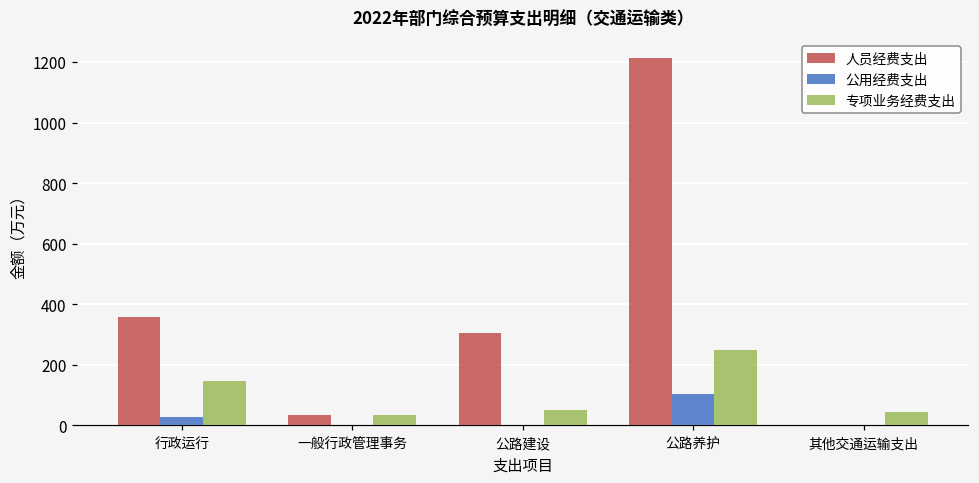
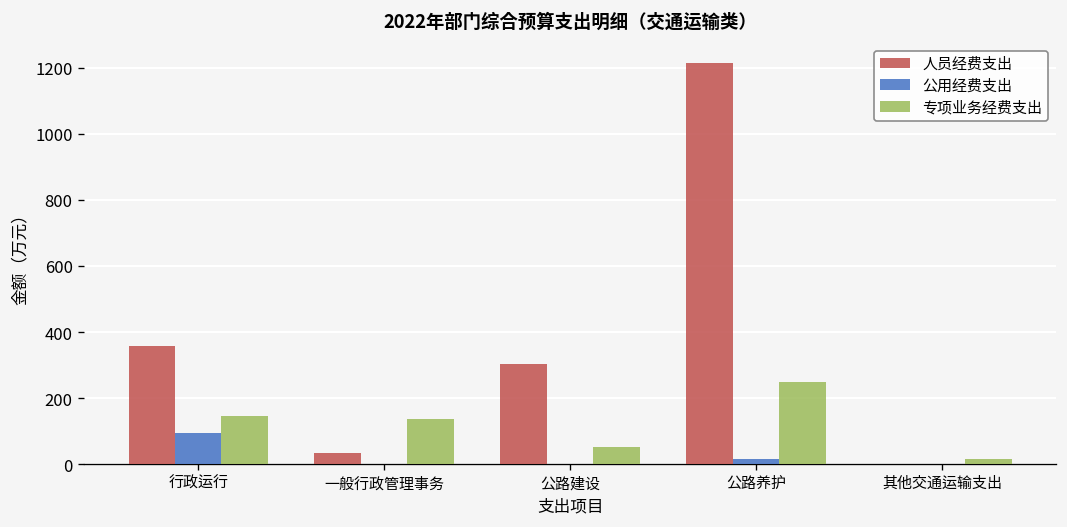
  {
    "人员经费支出": {
      "行政运行": 360,
      "一般行政管理事务": 40,
      "公路建设": 300,
      "公路养护": 1210,
      "其他交通运输支出": 0
    },
    "公用经费支出": {
-     "行政运行": 30,
+     "行政运行": 100,
      "一般行政管理事务": 0,
      "公路建设": 0,
-     "公路养护": 110,
+     "公路养护": 20,
      "其他交通运输支出": 0
    },
    "专项业务经费支出": {
      "行政运行": 150,
-     "一般行政管理事务": 40,
+     "一般行政管理事务": 140,
      "公路建设": 50,
      "公路养护": 250,
-     "其他交通运输支出": 40
+     "其他交通运输支出": 10
    }
  }
